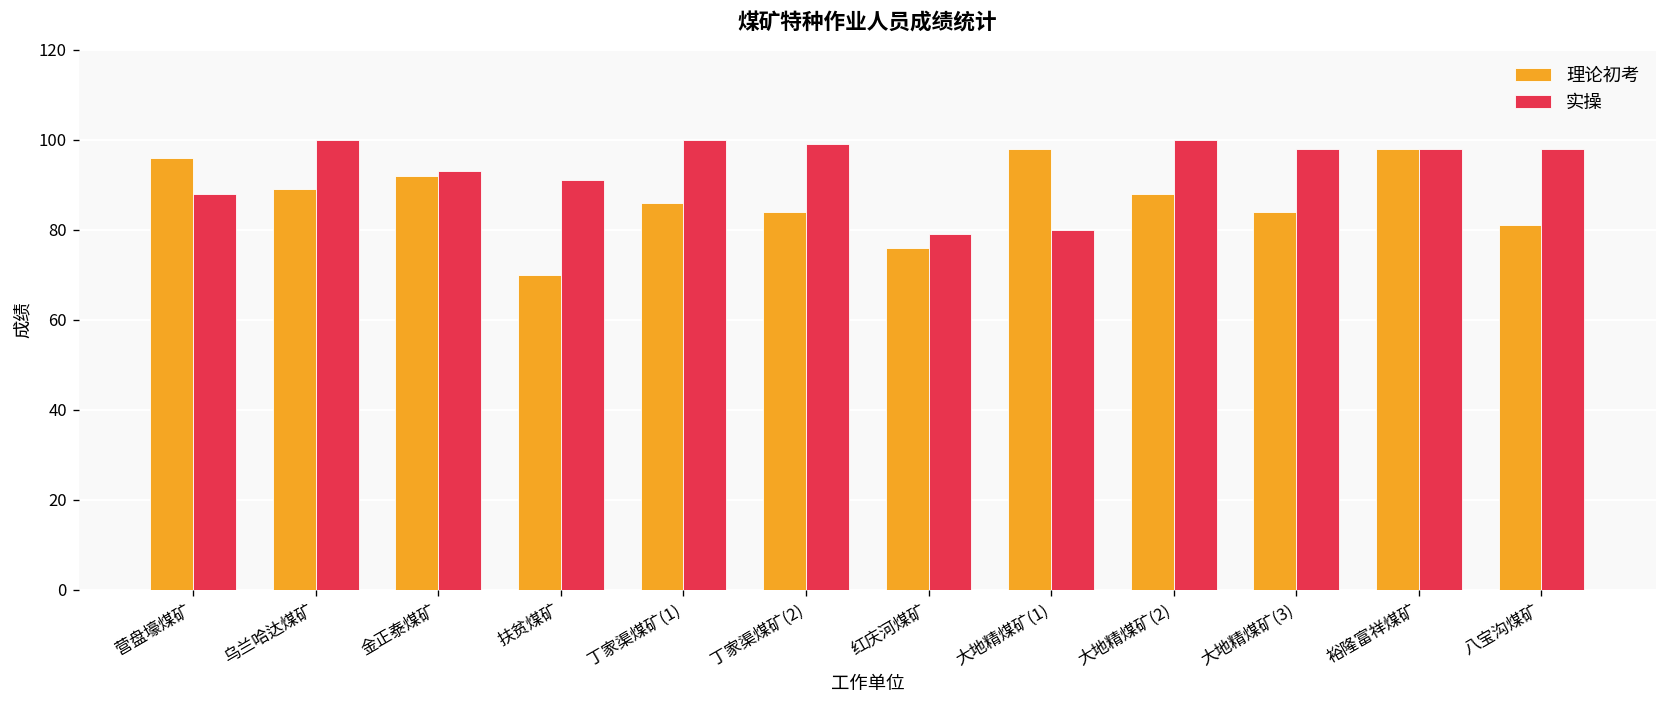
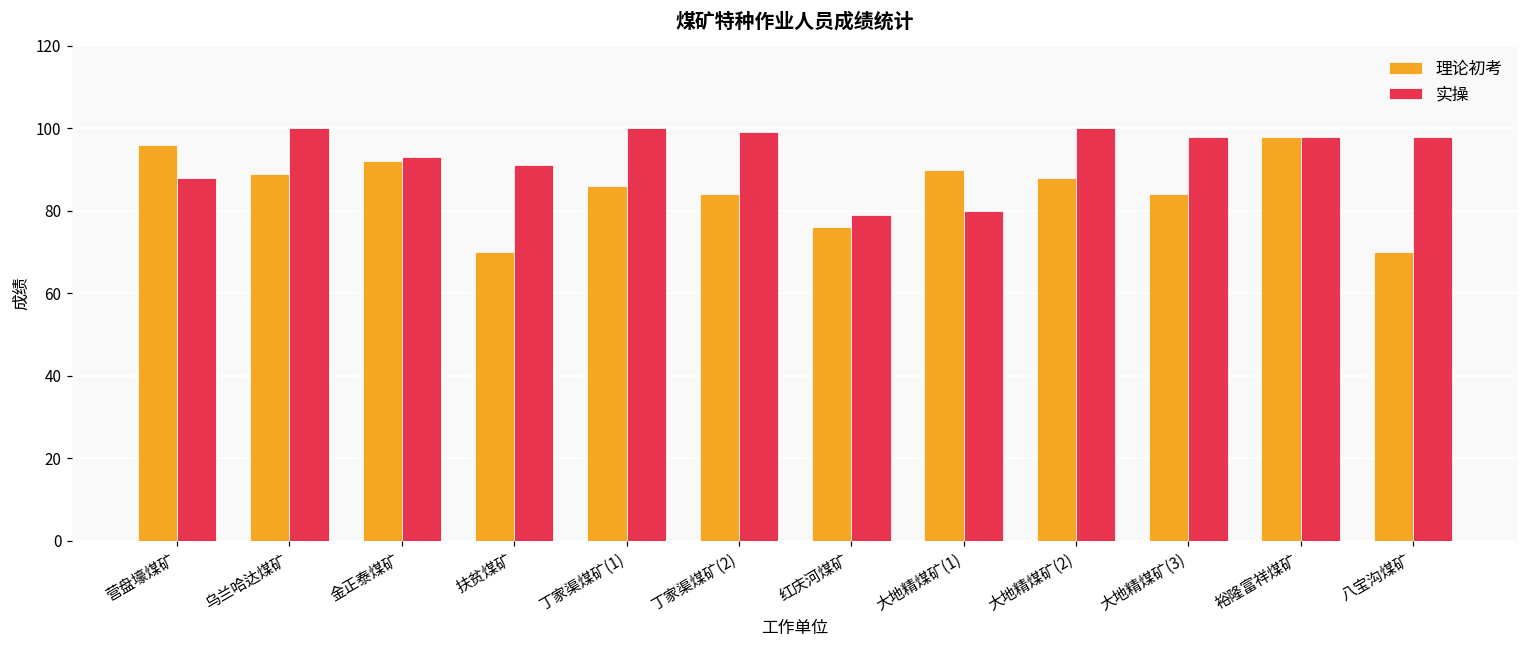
  {
    "理论初考": {
      "营盘壕煤矿": 96,
      "乌兰哈达煤矿": 89,
      "金正泰煤矿": 92,
      "扶贫煤矿": 70,
      "丁家渠煤矿(1)": 86,
      "丁家渠煤矿(2)": 84,
      "红庆河煤矿": 76,
-     "大地精煤矿(1)": 98,
+     "大地精煤矿(1)": 90,
      "大地精煤矿(2)": 88,
      "大地精煤矿(3)": 84,
      "裕隆富祥煤矿": 98,
-     "八宝沟煤矿": 81
+     "八宝沟煤矿": 70
    },
    "实操": {
      "营盘壕煤矿": 88,
      "乌兰哈达煤矿": 100,
      "金正泰煤矿": 93,
      "扶贫煤矿": 91,
      "丁家渠煤矿(1)": 100,
      "丁家渠煤矿(2)": 99,
      "红庆河煤矿": 79,
      "大地精煤矿(1)": 80,
      "大地精煤矿(2)": 100,
      "大地精煤矿(3)": 98,
      "裕隆富祥煤矿": 98,
      "八宝沟煤矿": 98
    }
  }
